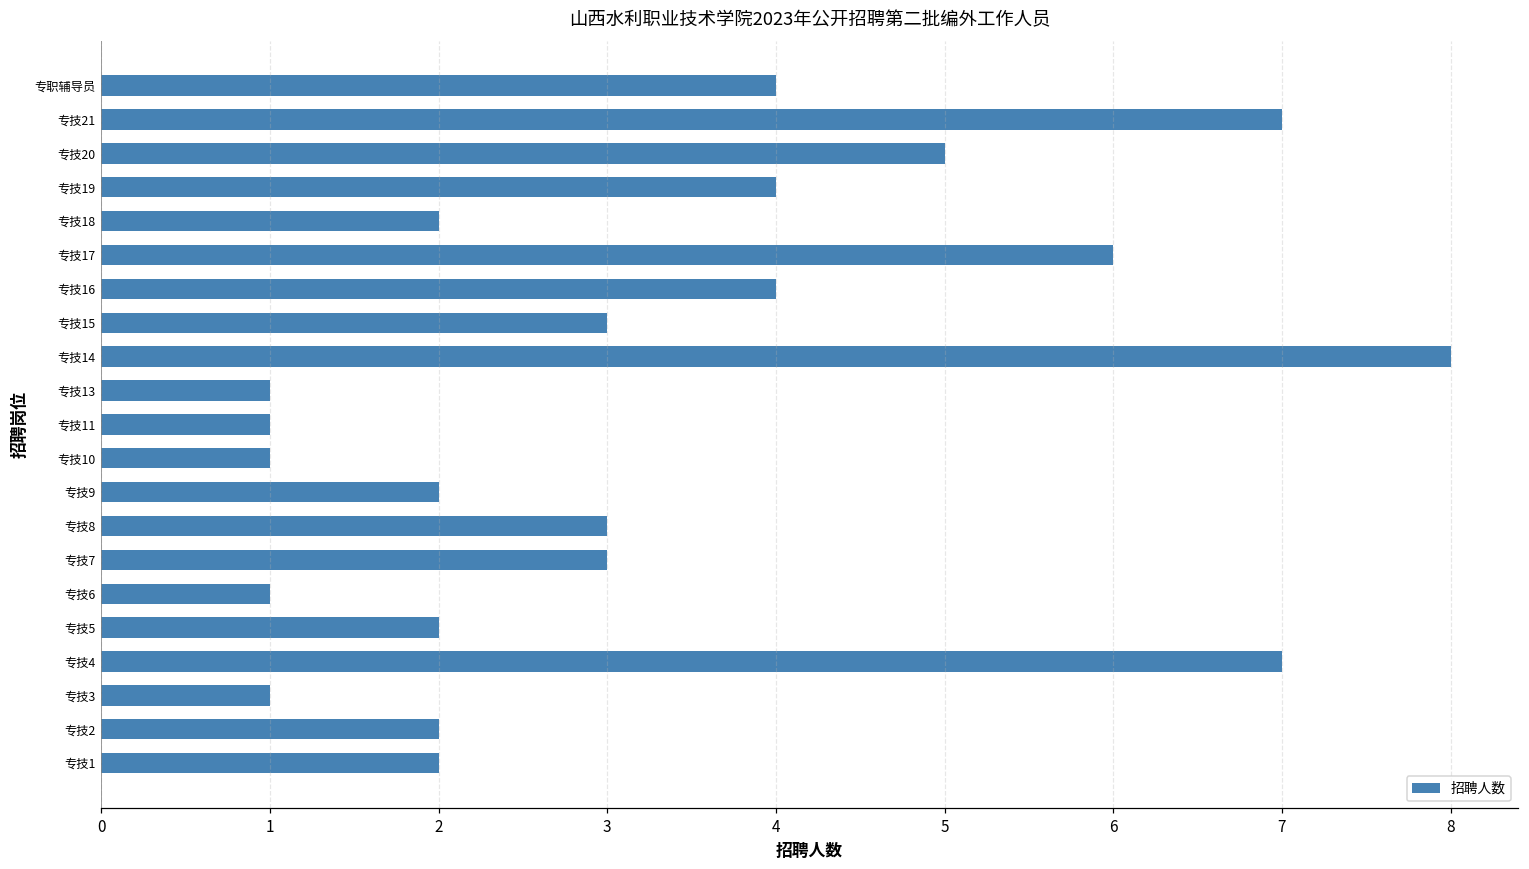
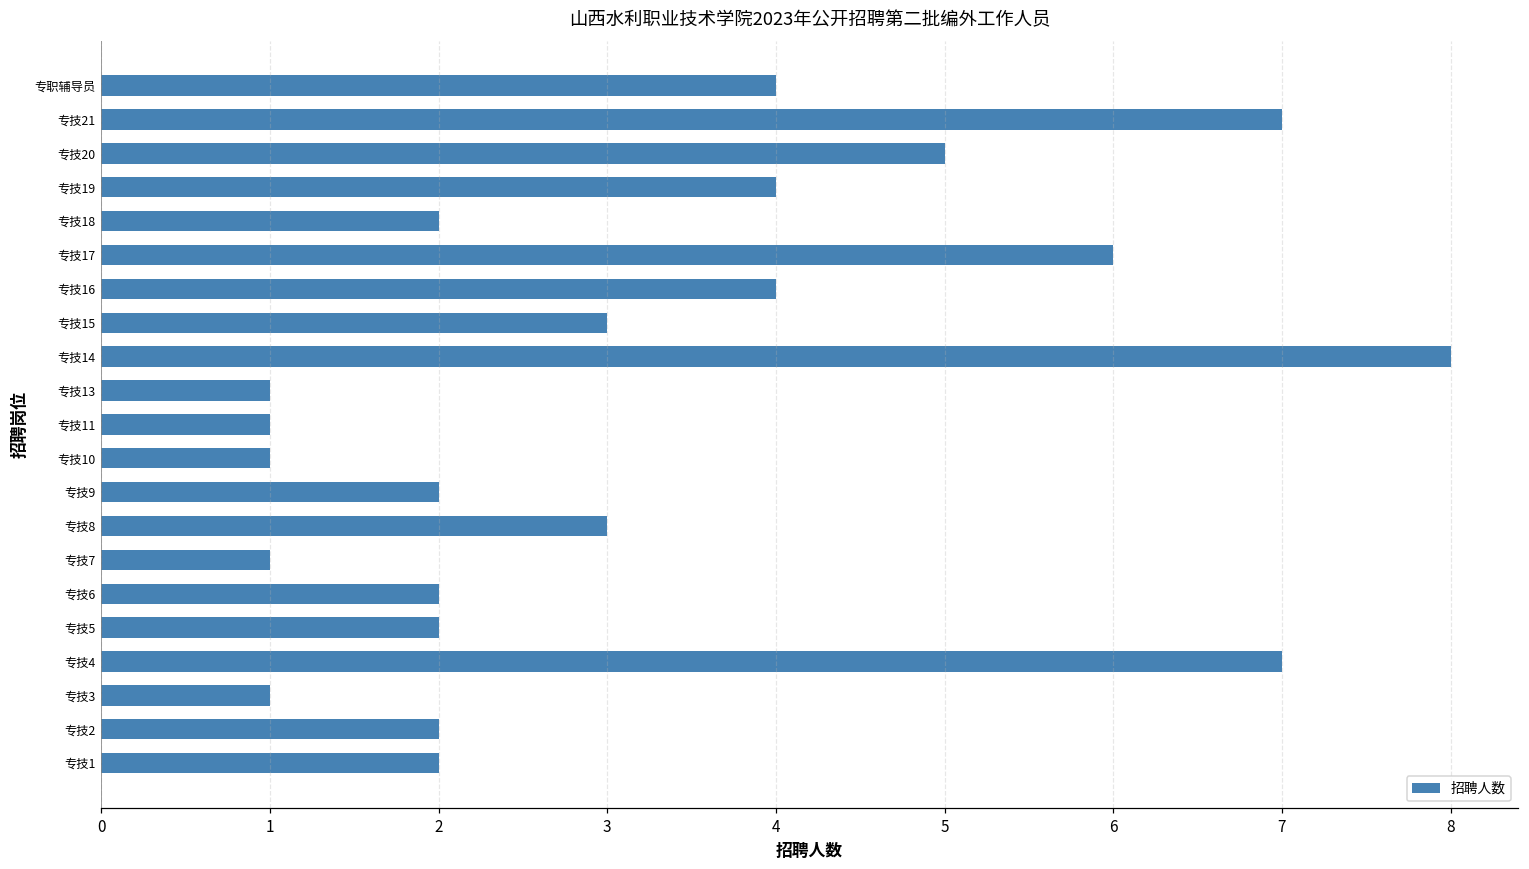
  {
    "专职辅导员": 4,
    "专技21": 7,
    "专技20": 5,
    "专技19": 4,
    "专技18": 2,
    "专技17": 6,
    "专技16": 4,
    "专技15": 3,
    "专技14": 8,
    "专技13": 1,
    "专技11": 1,
    "专技10": 1,
    "专技9": 2,
    "专技8": 3,
-   "专技7": 3,
-   "专技6": 1,
+   "专技7": 1,
+   "专技6": 2,
    "专技5": 2,
    "专技4": 7,
    "专技3": 1,
    "专技2": 2,
    "专技1": 2
  }
